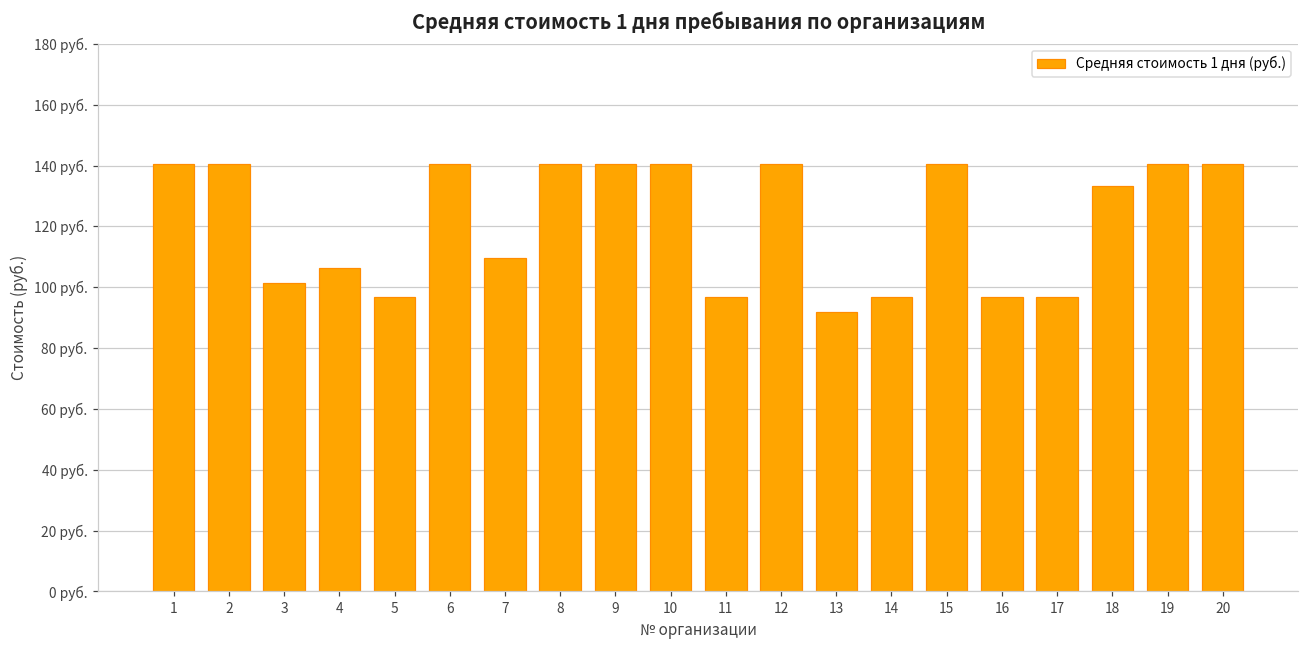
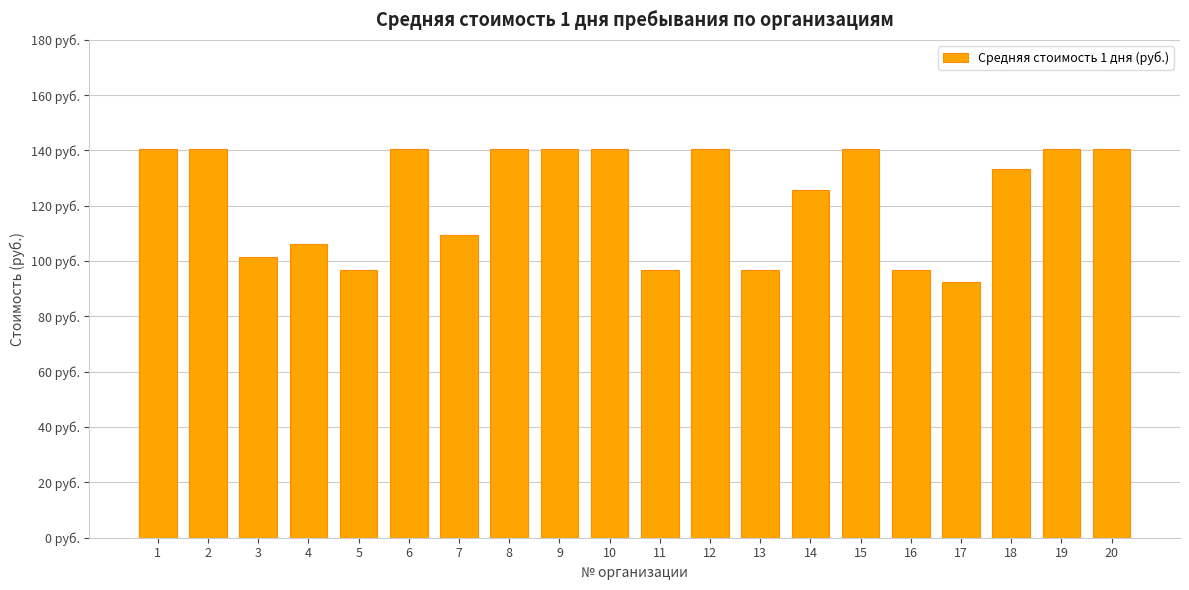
  {
    "1": "141 руб.",
    "2": "141 руб.",
    "3": "102 руб.",
    "4": "106 руб.",
    "5": "97 руб.",
    "6": "141 руб.",
    "7": "109 руб.",
    "8": "141 руб.",
    "9": "141 руб.",
    "10": "141 руб.",
    "11": "97 руб.",
    "12": "141 руб.",
-   "13": "92 руб.",
-   "14": "97 руб.",
+   "13": "97 руб.",
+   "14": "126 руб.",
    "15": "141 руб.",
    "16": "97 руб.",
-   "17": "97 руб.",
+   "17": "92 руб.",
    "18": "133 руб.",
    "19": "141 руб.",
    "20": "141 руб."
  }
